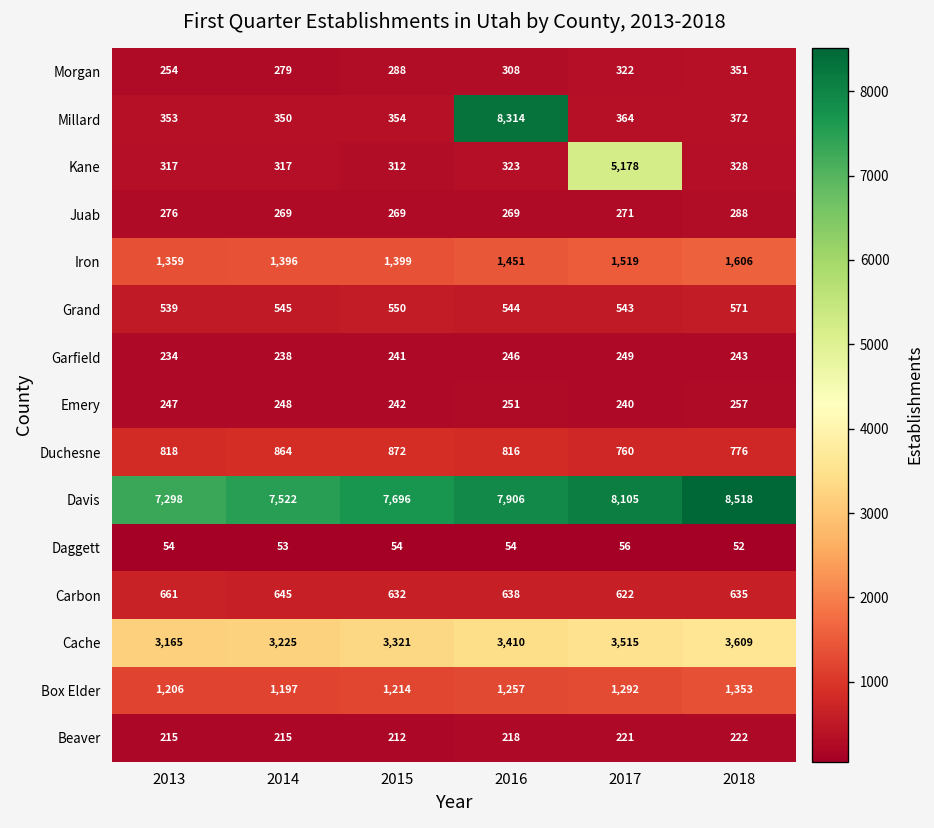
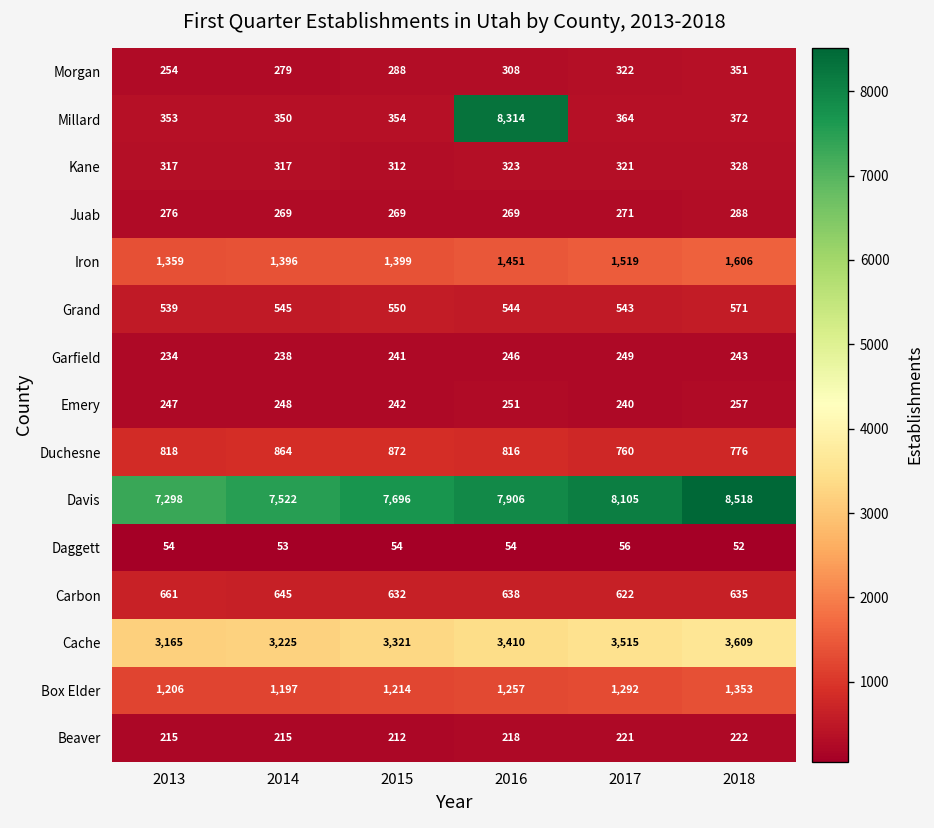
  {
    "Morgan": {
      "2013": "254",
      "2014": "279",
      "2015": "288",
      "2016": "308",
      "2017": "322",
      "2018": "351"
    },
    "Millard": {
      "2013": "353",
      "2014": "350",
      "2015": "354",
      "2016": "8,314",
      "2017": "364",
      "2018": "372"
    },
    "Kane": {
      "2013": "317",
      "2014": "317",
      "2015": "312",
      "2016": "323",
-     "2017": "5,178",
+     "2017": "321",
      "2018": "328"
    },
    "Juab": {
      "2013": "276",
      "2014": "269",
      "2015": "269",
      "2016": "269",
      "2017": "271",
      "2018": "288"
    },
    "Iron": {
      "2013": "1,359",
      "2014": "1,396",
      "2015": "1,399",
      "2016": "1,451",
      "2017": "1,519",
      "2018": "1,606"
    },
    "Grand": {
      "2013": "539",
      "2014": "545",
      "2015": "550",
      "2016": "544",
      "2017": "543",
      "2018": "571"
    },
    "Garfield": {
      "2013": "234",
      "2014": "238",
      "2015": "241",
      "2016": "246",
      "2017": "249",
      "2018": "243"
    },
    "Emery": {
      "2013": "247",
      "2014": "248",
      "2015": "242",
      "2016": "251",
      "2017": "240",
      "2018": "257"
    },
    "Duchesne": {
      "2013": "818",
      "2014": "864",
      "2015": "872",
      "2016": "816",
      "2017": "760",
      "2018": "776"
    },
    "Davis": {
      "2013": "7,298",
      "2014": "7,522",
      "2015": "7,696",
      "2016": "7,906",
      "2017": "8,105",
      "2018": "8,518"
    },
    "Daggett": {
      "2013": "54",
      "2014": "53",
      "2015": "54",
      "2016": "54",
      "2017": "56",
      "2018": "52"
    },
    "Carbon": {
      "2013": "661",
      "2014": "645",
      "2015": "632",
      "2016": "638",
      "2017": "622",
      "2018": "635"
    },
    "Cache": {
      "2013": "3,165",
      "2014": "3,225",
      "2015": "3,321",
      "2016": "3,410",
      "2017": "3,515",
      "2018": "3,609"
    },
    "Box Elder": {
      "2013": "1,206",
      "2014": "1,197",
      "2015": "1,214",
      "2016": "1,257",
      "2017": "1,292",
      "2018": "1,353"
    },
    "Beaver": {
      "2013": "215",
      "2014": "215",
      "2015": "212",
      "2016": "218",
      "2017": "221",
      "2018": "222"
    }
  }
